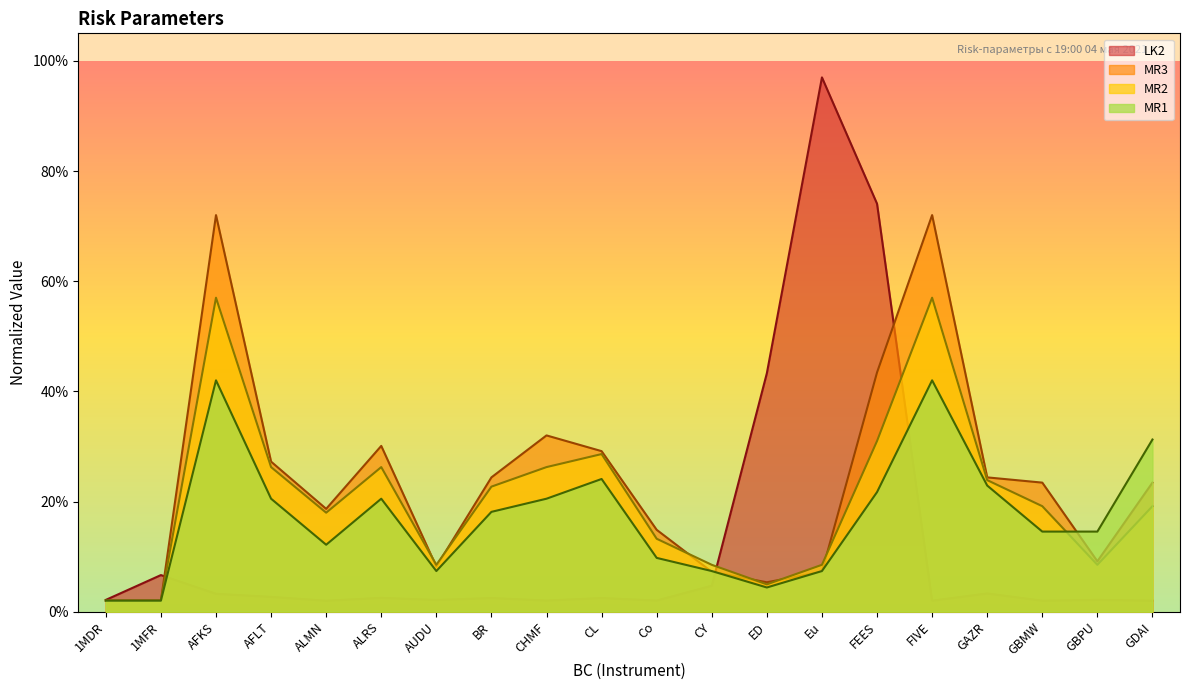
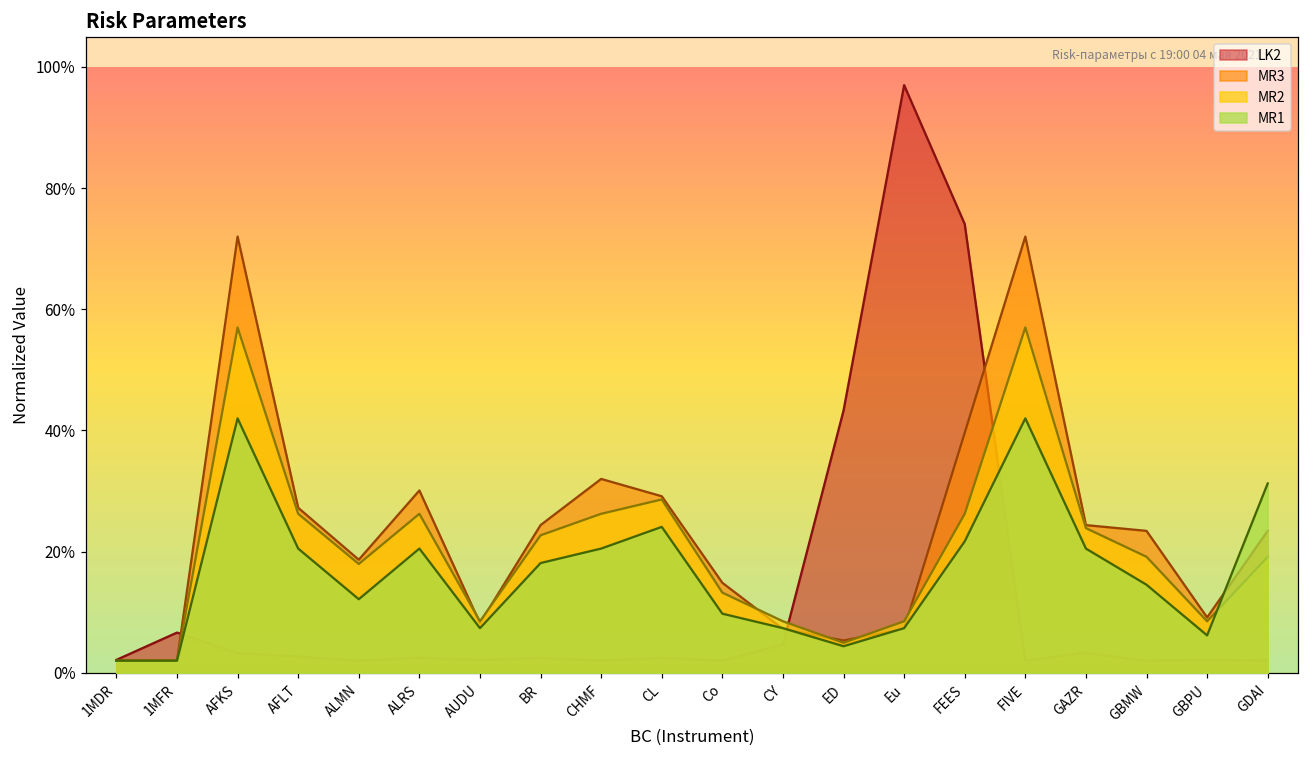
  {
    "LK2": {
      "1MFR": "7%",
      "AFKS": "3%",
      "AFLT": "3%",
      "ALMN": "2%",
      "ALRS": "3%",
      "AUDU": "2%",
      "BR": "2%",
      "CHMF": "2%",
      "CL": "2%",
      "Co": "2%",
      "CY": "5%",
      "ED": "43%",
      "Eu": "97%",
      "FEES": "74%",
      "FIVE": "2%",
      "GAZR": "3%",
      "GBMW": "2%",
      "GBPU": "2%",
      "GDAI": "2%"
    },
    "MR3": {
      "AFKS": "72%",
      "AFLT": "27%",
      "ALMN": "19%",
      "ALRS": "30%",
      "BR": "24%",
      "CHMF": "32%",
      "CL": "29%",
      "Co": "15%",
-     "FEES": "43%",
+     "FEES": "40%",
      "FIVE": "72%",
      "GAZR": "24%",
      "GBMW": "23%",
      "GBPU": "9%",
      "GDAI": "23%"
    },
    "MR2": {
      "AFKS": "57%",
      "AFLT": "26%",
      "ALMN": "18%",
      "ALRS": "26%",
      "BR": "23%",
      "CHMF": "26%",
      "CL": "29%",
      "Co": "13%",
      "CY": "9%",
      "Eu": "9%",
-     "FEES": "31%",
+     "FEES": "26%",
      "FIVE": "57%",
      "GAZR": "24%",
      "GBMW": "19%",
      "GBPU": "9%",
      "GDAI": "19%"
    },
    "MR1": {
      "AFKS": "42%",
      "AFLT": "21%",
      "ALMN": "12%",
      "ALRS": "21%",
      "AUDU": "7%",
      "BR": "18%",
      "CHMF": "21%",
      "CL": "24%",
      "Co": "10%",
      "ED": "4%",
      "FEES": "22%",
      "FIVE": "42%",
-     "GAZR": "23%",
+     "GAZR": "21%",
      "GBMW": "15%",
-     "GBPU": "15%",
+     "GBPU": "6%",
      "GDAI": "31%"
    }
  }
